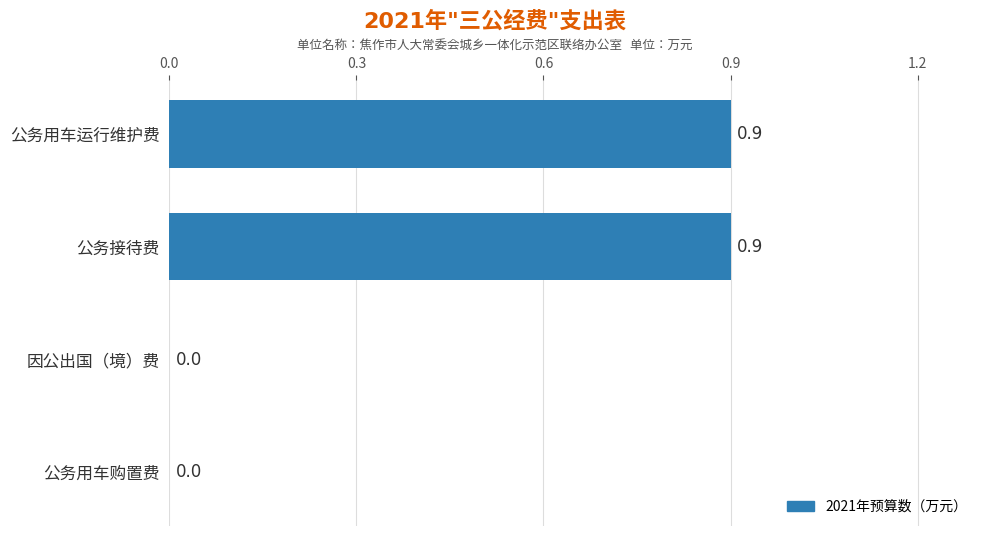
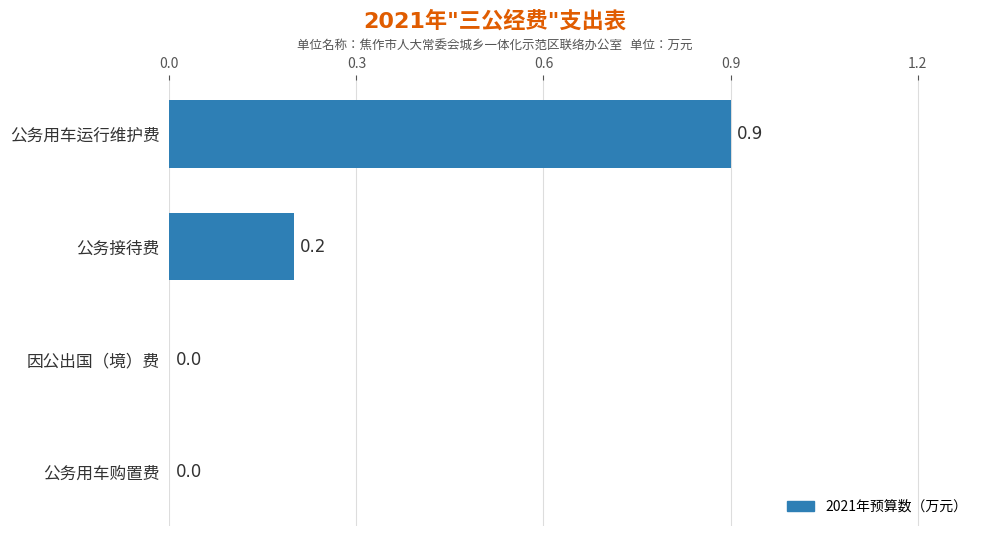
  {
    "公务用车运行维护费": 0.9,
-   "公务接待费": 0.9,
+   "公务接待费": 0.2,
    "因公出国（境）费": 0.0,
    "公务用车购置费": 0.0
  }
